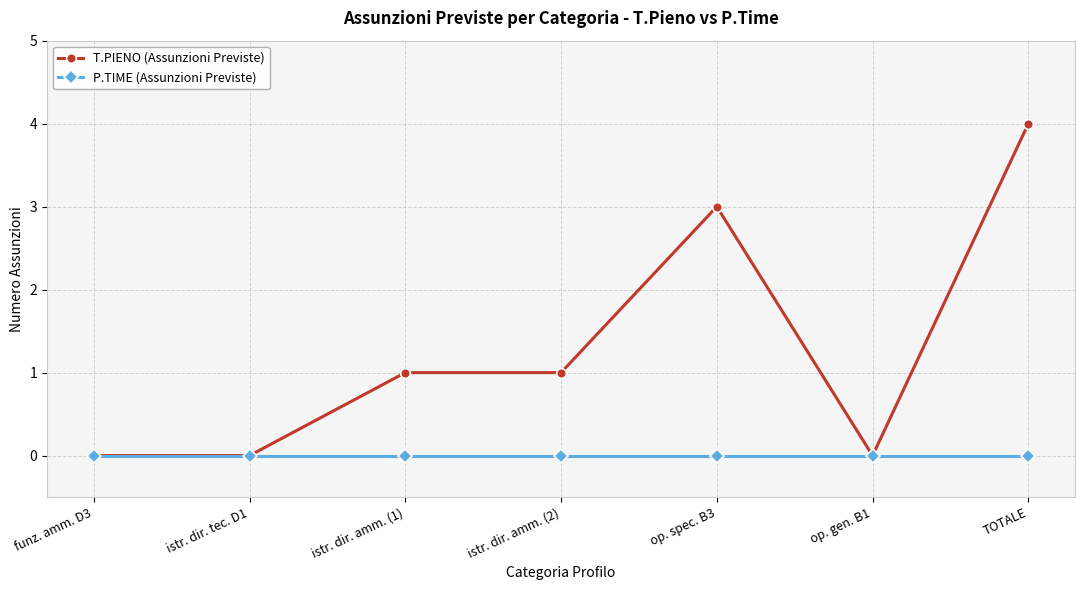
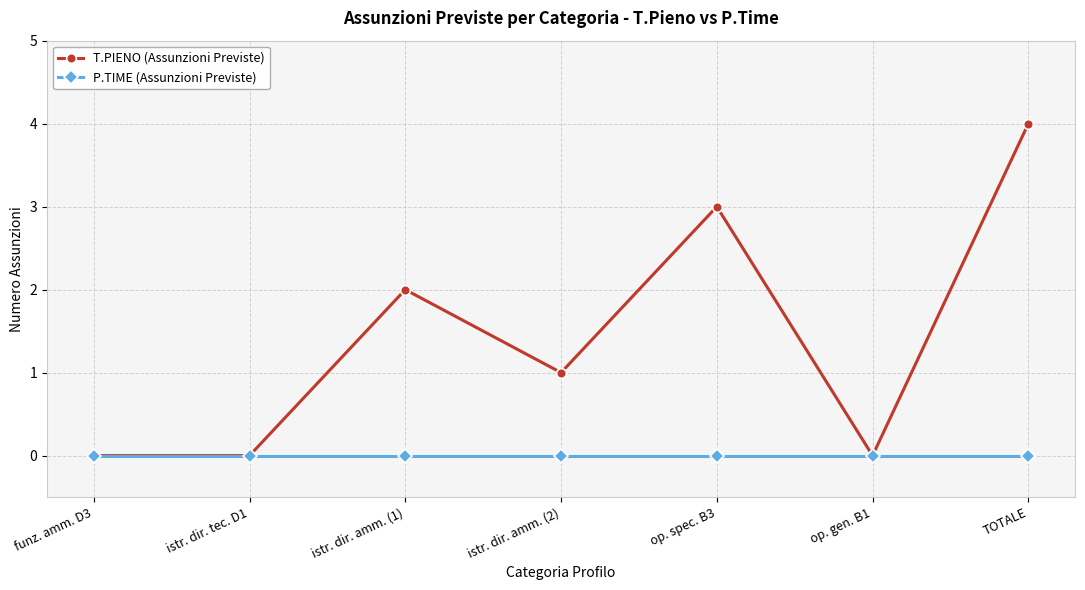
  {
    "T.PIENO (Assunzioni Previste)": {
-     "istr. dir. amm. (1)": 1,
+     "istr. dir. amm. (1)": 2,
      "istr. dir. amm. (2)": 1,
      "op. spec. B3": 3,
      "TOTALE": 4
    },
    "P.TIME (Assunzioni Previste)": {
      "istr. dir. amm. (1)": 0,
      "istr. dir. amm. (2)": 0,
      "op. spec. B3": 0,
      "TOTALE": 0
    }
  }
